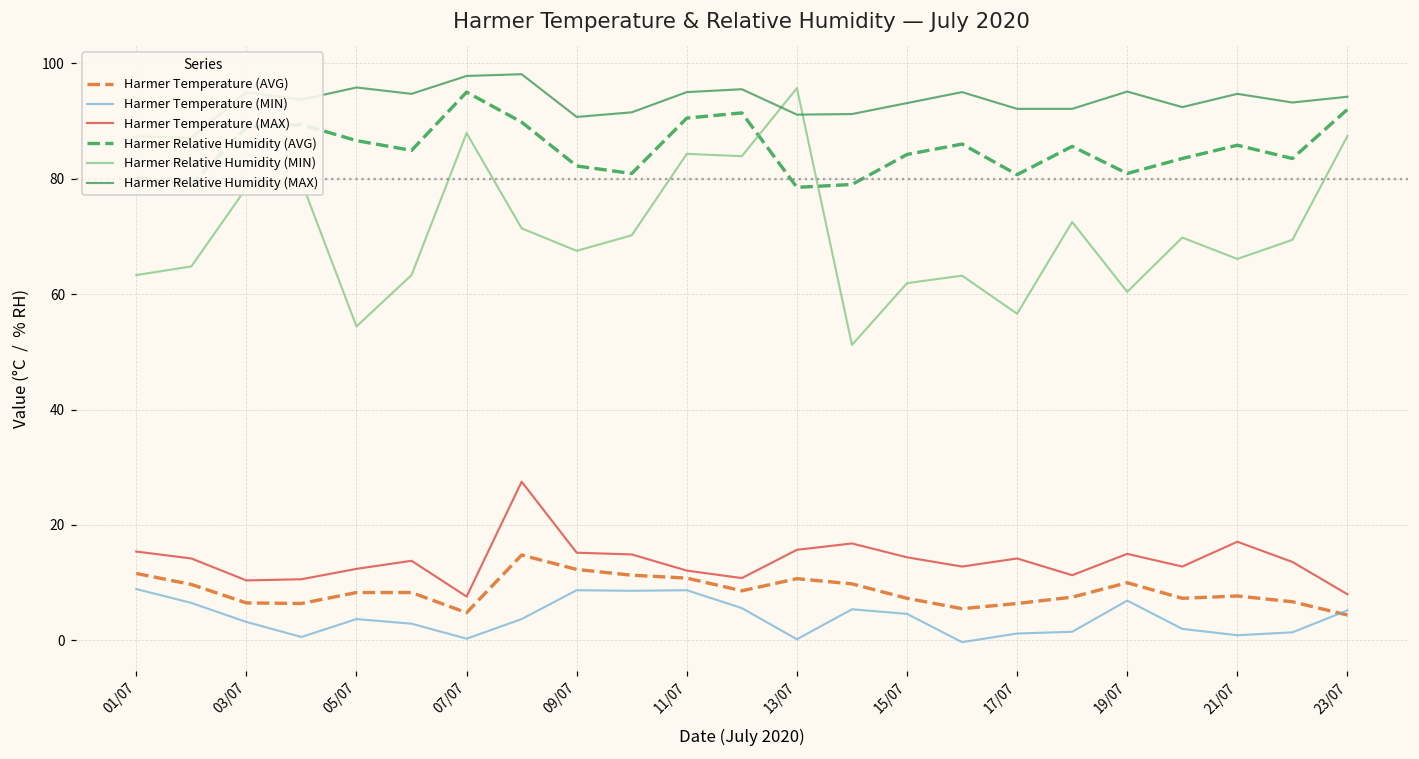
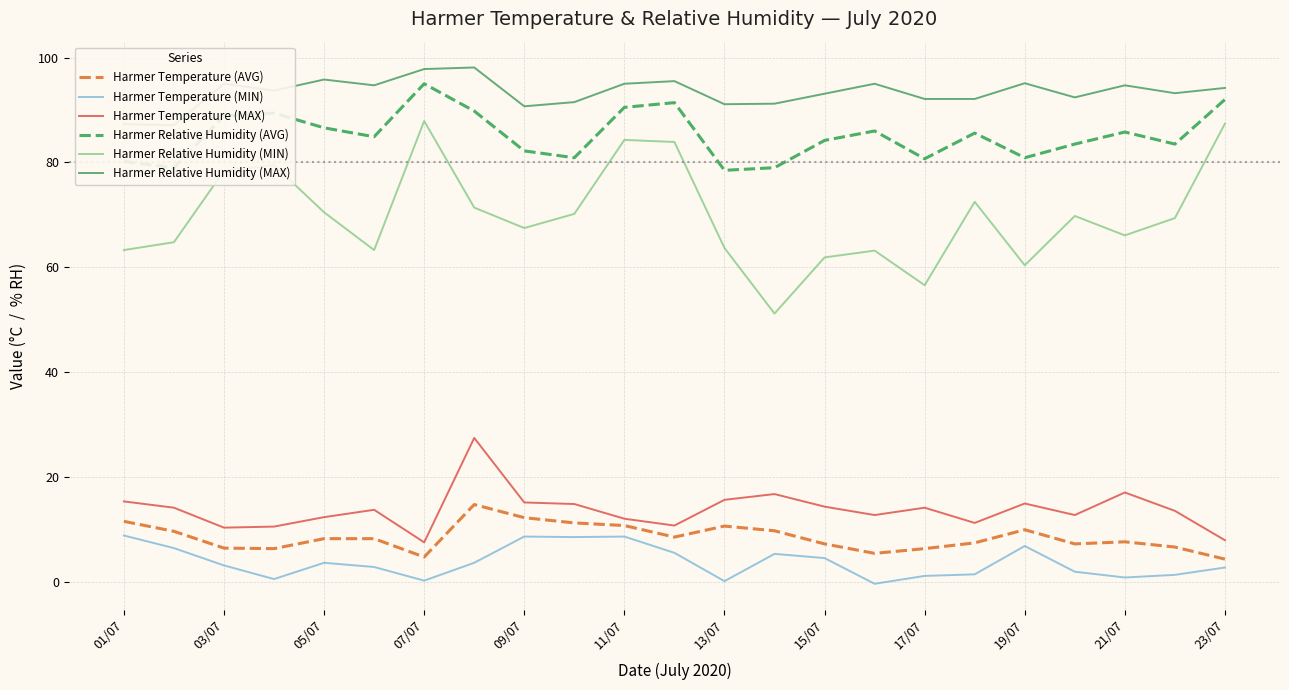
  {
    "Harmer Temperature (MIN)": {
      "01/07": 9,
      "03/07": 3,
      "05/07": 4,
      "07/07": 0,
      "09/07": 9,
      "11/07": 9,
      "13/07": 0,
      "15/07": 5,
      "17/07": 1,
      "19/07": 7,
      "21/07": 1,
-     "23/07": 5
+     "23/07": 3
    },
    "Harmer Relative Humidity (MIN)": {
      "01/07": 63,
-     "05/07": 54,
+     "05/07": 71,
      "07/07": 88,
      "09/07": 68,
      "11/07": 84,
-     "13/07": 96,
+     "13/07": 64,
      "15/07": 62,
      "17/07": 57,
      "19/07": 60,
      "21/07": 66,
      "23/07": 87
    }
  }
